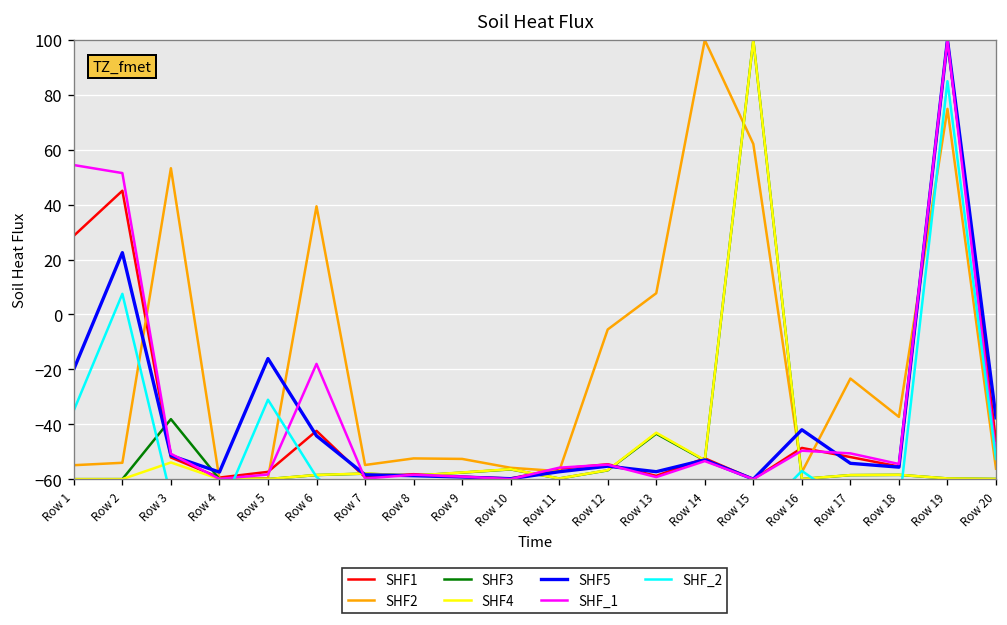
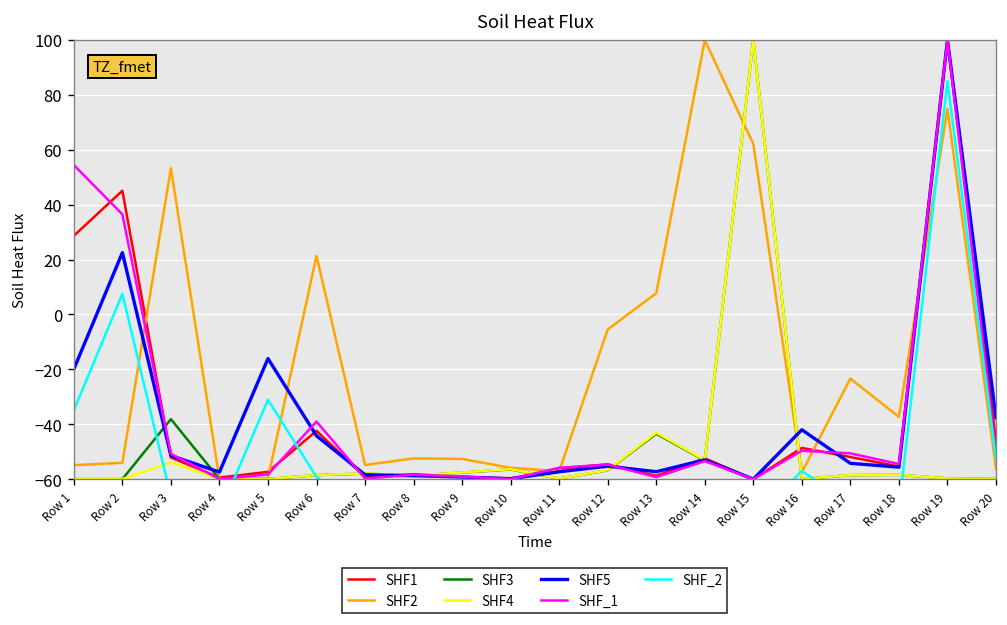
  {
    "SHF1": {
      "Row 1": 29,
      "Row 2": 45,
      "Row 6": -42,
      "Row 17": -52,
      "Row 20": -46
    },
    "SHF2": {
      "Row 1": -55,
      "Row 2": -54,
      "Row 3": 53,
-     "Row 6": 39,
+     "Row 6": 21,
      "Row 7": -55,
      "Row 8": -52,
      "Row 9": -53,
      "Row 12": -5,
      "Row 13": 8,
      "Row 14": 100,
      "Row 15": 62,
      "Row 17": -23,
      "Row 18": -37,
      "Row 19": 75,
      "Row 20": -56
    },
    "SHF3": {
      "Row 3": -38
    },
    "SHF4": {
      "Row 3": -54
    },
    "SHF5": {
      "Row 1": -20,
      "Row 2": 23,
      "Row 4": -57,
      "Row 5": -16,
      "Row 6": -44,
      "Row 13": -57,
      "Row 16": -42,
      "Row 17": -54,
      "Row 20": -38
    },
    "SHF_1": {
      "Row 1": 54,
-     "Row 2": 52,
-     "Row 6": -18,
+     "Row 2": 37,
+     "Row 6": -39,
      "Row 17": -51,
      "Row 20": -51
    },
    "SHF_2": {
      "Row 1": -35,
      "Row 2": 8,
      "Row 5": -31,
      "Row 19": 85,
      "Row 20": -53
    }
  }
